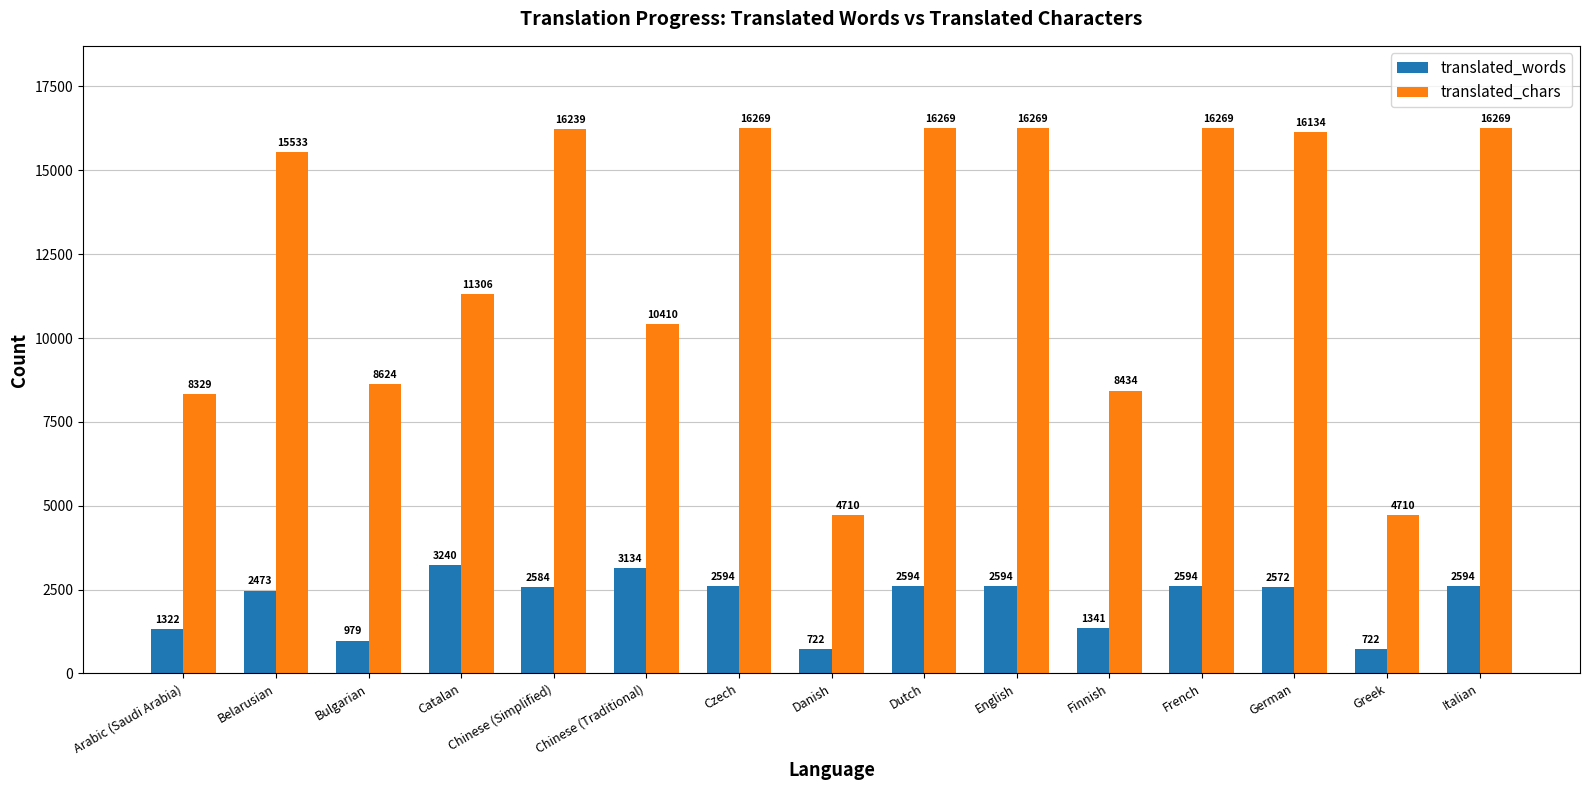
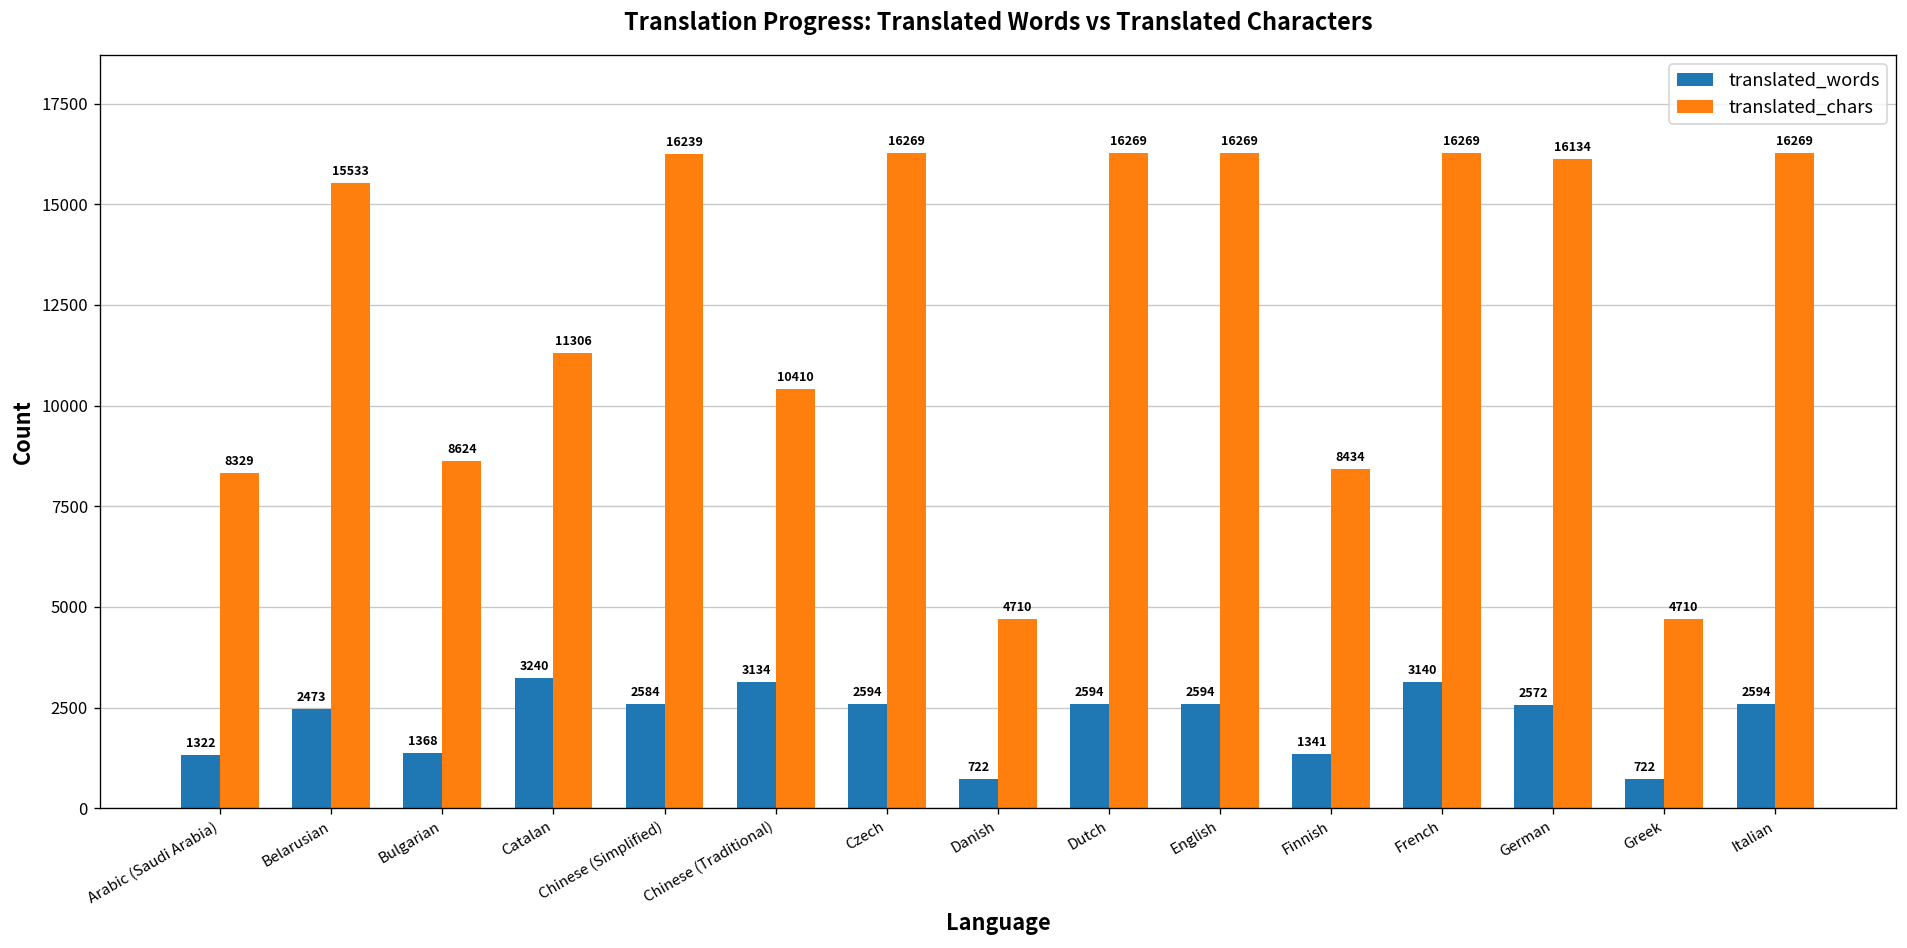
  {
    "translated_words": {
      "Arabic (Saudi Arabia)": 1322,
      "Belarusian": 2473,
-     "Bulgarian": 979,
+     "Bulgarian": 1368,
      "Catalan": 3240,
      "Chinese (Simplified)": 2584,
      "Chinese (Traditional)": 3134,
      "Czech": 2594,
      "Danish": 722,
      "Dutch": 2594,
      "English": 2594,
      "Finnish": 1341,
-     "French": 2594,
+     "French": 3140,
      "German": 2572,
      "Greek": 722,
      "Italian": 2594
    },
    "translated_chars": {
      "Arabic (Saudi Arabia)": 8329,
      "Belarusian": 15533,
      "Bulgarian": 8624,
      "Catalan": 11306,
      "Chinese (Simplified)": 16239,
      "Chinese (Traditional)": 10410,
      "Czech": 16269,
      "Danish": 4710,
      "Dutch": 16269,
      "English": 16269,
      "Finnish": 8434,
      "French": 16269,
      "German": 16134,
      "Greek": 4710,
      "Italian": 16269
    }
  }
